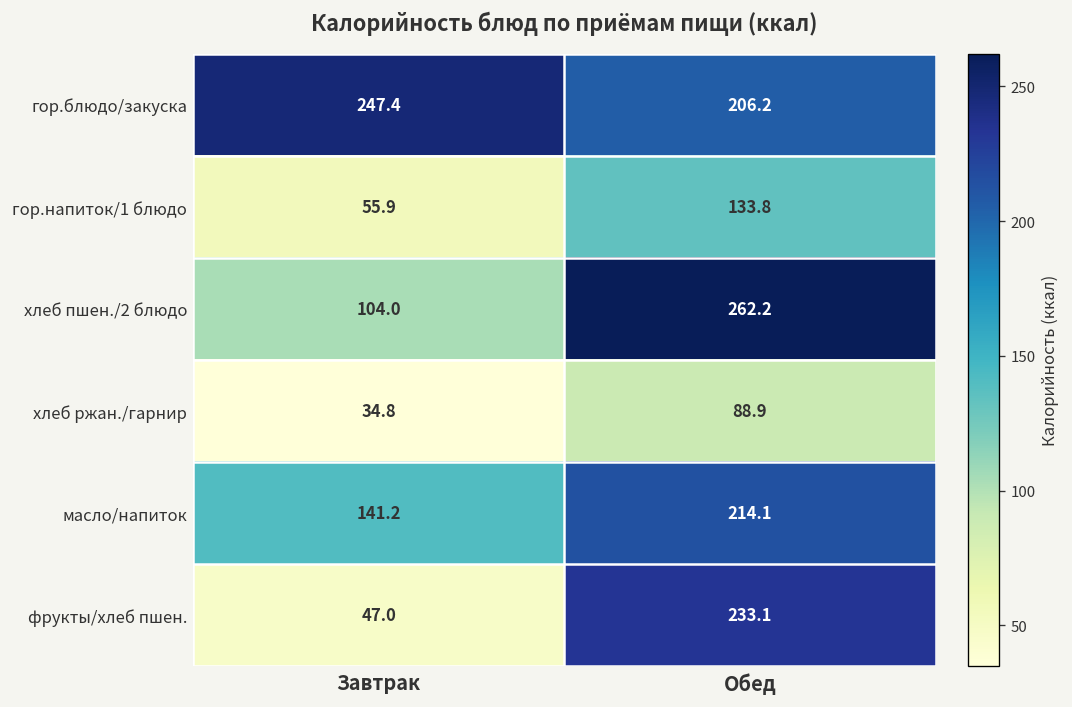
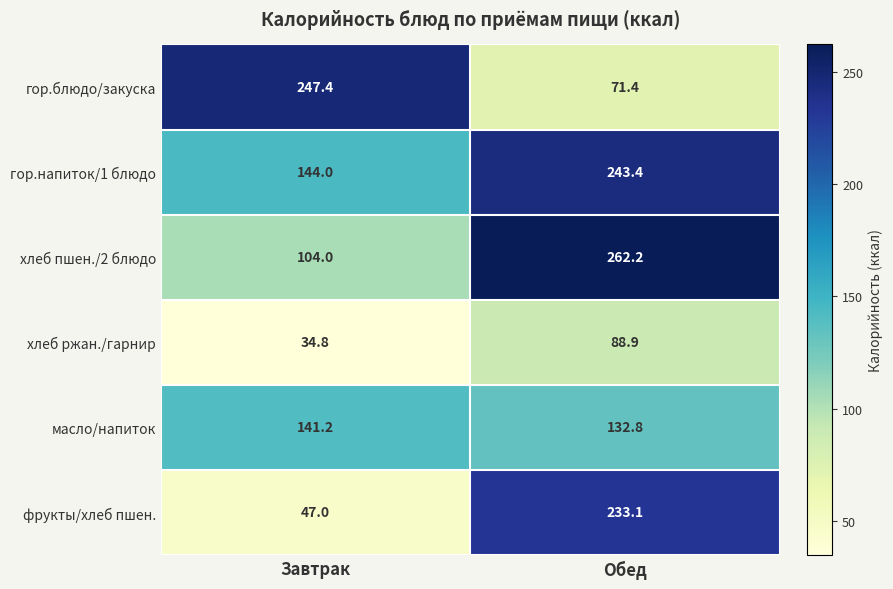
  {
    "гор.блюдо/закуска": {
      "Завтрак": 247.4,
-     "Обед": 206.2
+     "Обед": 71.4
    },
    "гор.напиток/1 блюдо": {
-     "Завтрак": 55.9,
-     "Обед": 133.8
+     "Завтрак": 144.0,
+     "Обед": 243.4
    },
    "хлеб пшен./2 блюдо": {
      "Завтрак": 104.0,
      "Обед": 262.2
    },
    "хлеб ржан./гарнир": {
      "Завтрак": 34.8,
      "Обед": 88.9
    },
    "масло/напиток": {
      "Завтрак": 141.2,
-     "Обед": 214.1
+     "Обед": 132.8
    },
    "фрукты/хлеб пшен.": {
      "Завтрак": 47.0,
      "Обед": 233.1
    }
  }
